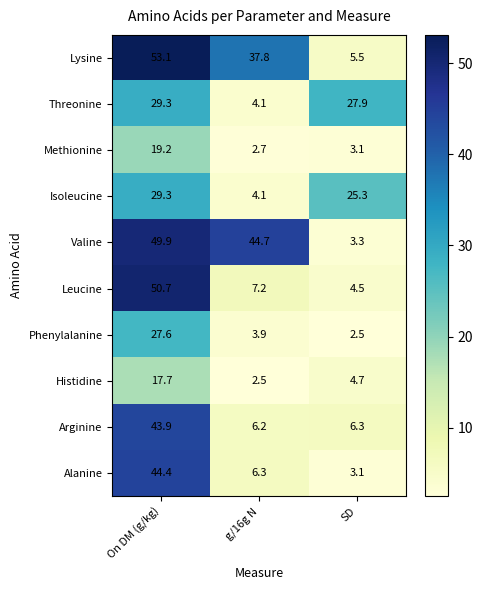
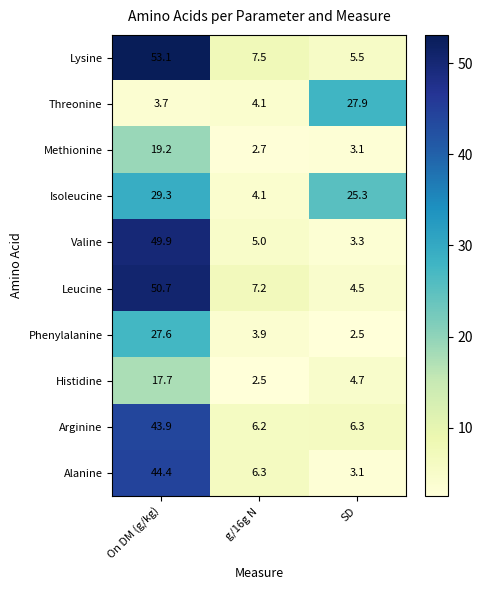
  {
    "Lysine": {
      "On DM (g/kg)": 53.1,
-     "g/16g N": 37.8,
+     "g/16g N": 7.5,
      "SD": 5.5
    },
    "Threonine": {
-     "On DM (g/kg)": 29.3,
+     "On DM (g/kg)": 3.7,
      "g/16g N": 4.1,
      "SD": 27.9
    },
    "Methionine": {
      "On DM (g/kg)": 19.2,
      "g/16g N": 2.7,
      "SD": 3.1
    },
    "Isoleucine": {
      "On DM (g/kg)": 29.3,
      "g/16g N": 4.1,
      "SD": 25.3
    },
    "Valine": {
      "On DM (g/kg)": 49.9,
-     "g/16g N": 44.7,
+     "g/16g N": 5.0,
      "SD": 3.3
    },
    "Leucine": {
      "On DM (g/kg)": 50.7,
      "g/16g N": 7.2,
      "SD": 4.5
    },
    "Phenylalanine": {
      "On DM (g/kg)": 27.6,
      "g/16g N": 3.9,
      "SD": 2.5
    },
    "Histidine": {
      "On DM (g/kg)": 17.7,
      "g/16g N": 2.5,
      "SD": 4.7
    },
    "Arginine": {
      "On DM (g/kg)": 43.9,
      "g/16g N": 6.2,
      "SD": 6.3
    },
    "Alanine": {
      "On DM (g/kg)": 44.4,
      "g/16g N": 6.3,
      "SD": 3.1
    }
  }
